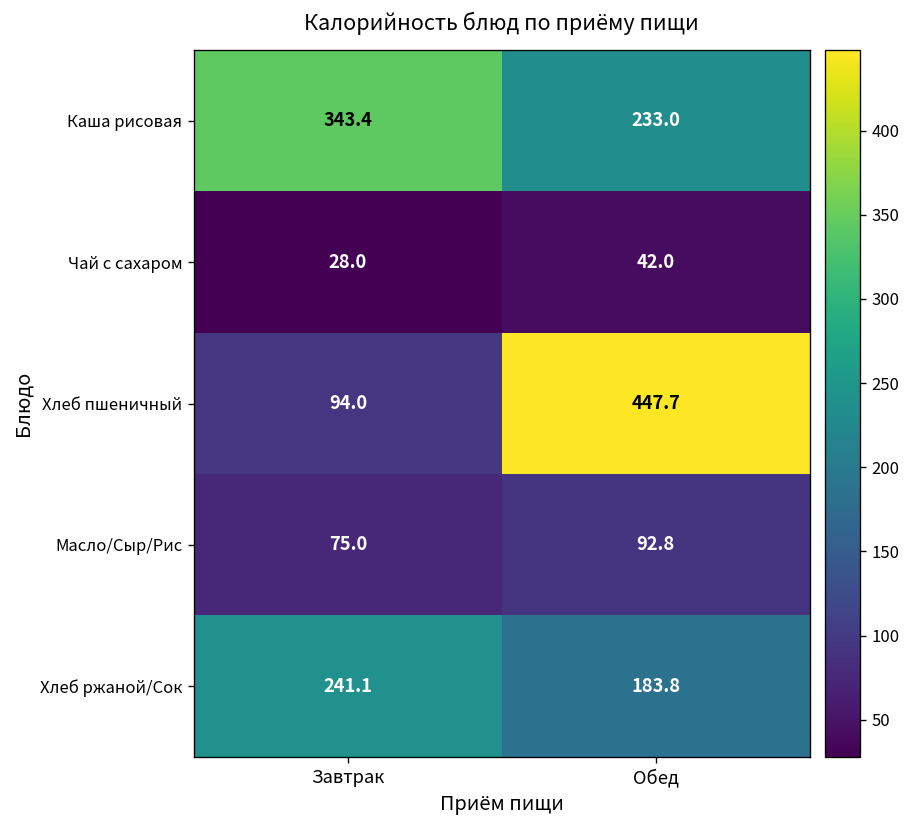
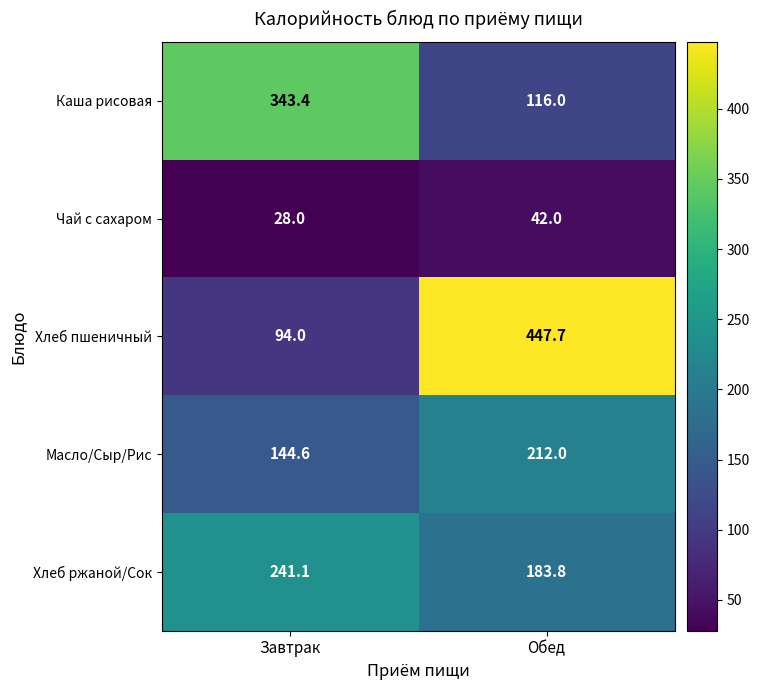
  {
    "Каша рисовая": {
      "Завтрак": 343.4,
-     "Обед": 233.0
+     "Обед": 116.0
    },
    "Чай с сахаром": {
      "Завтрак": 28.0,
      "Обед": 42.0
    },
    "Хлеб пшеничный": {
      "Завтрак": 94.0,
      "Обед": 447.7
    },
    "Масло/Сыр/Рис": {
-     "Завтрак": 75.0,
-     "Обед": 92.8
+     "Завтрак": 144.6,
+     "Обед": 212.0
    },
    "Хлеб ржаной/Сок": {
      "Завтрак": 241.1,
      "Обед": 183.8
    }
  }
